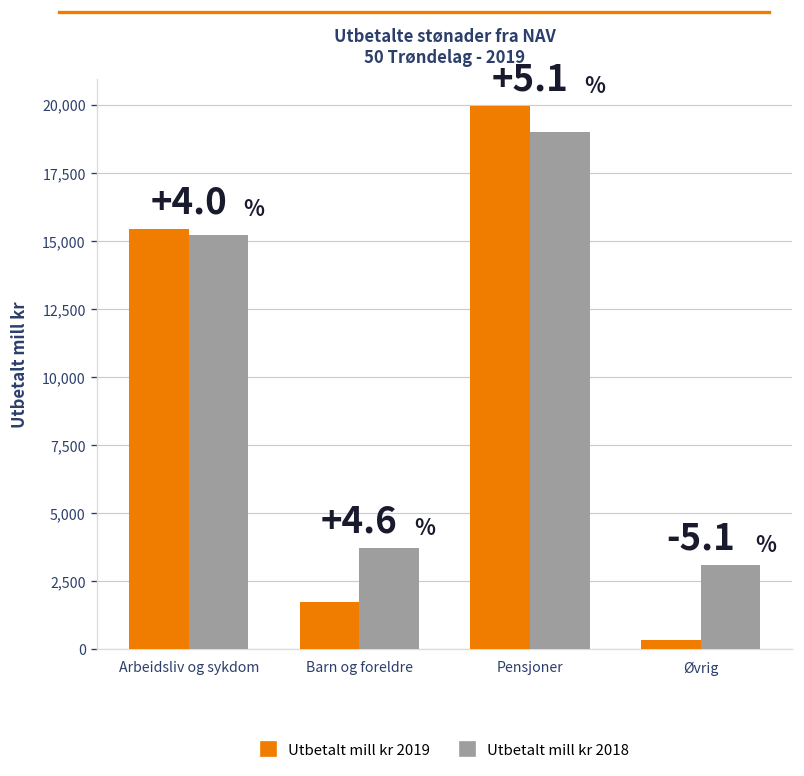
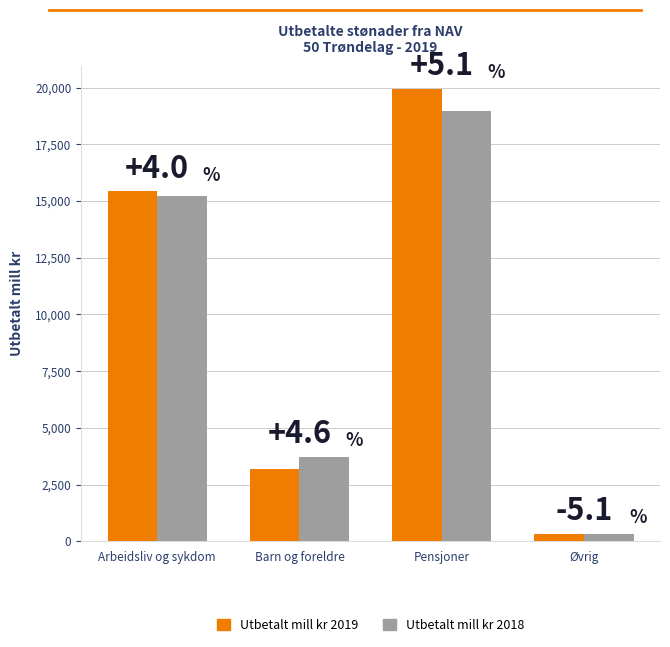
  {
    "Utbetalt mill kr 2019": {
-     "Barn og foreldre": "1,700"
+     "Barn og foreldre": "3,200"
    },
    "Utbetalt mill kr 2018": {
      "Arbeidsliv og sykdom": "15,200",
      "Pensjoner": "19,000",
-     "Øvrig": "3,100"
+     "Øvrig": "300"
    }
  }
